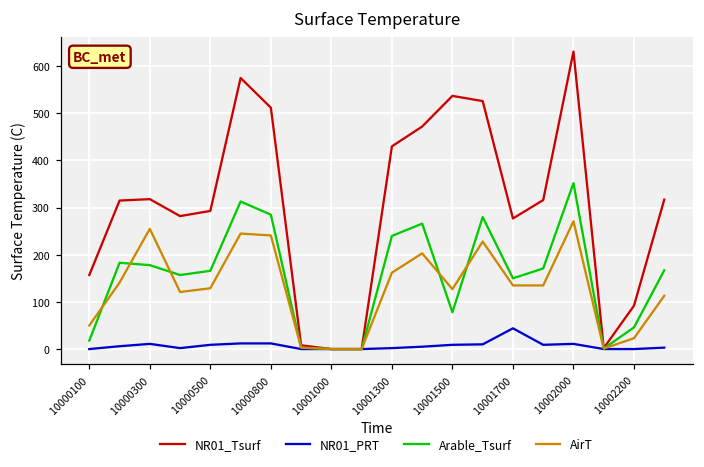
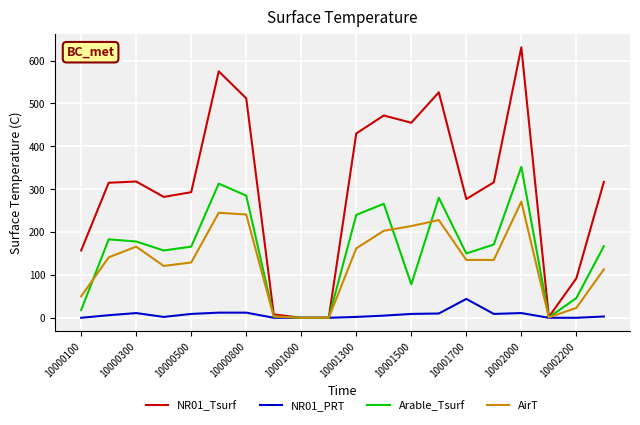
  {
    "NR01_Tsurf": {
      "10000100": 160,
      "10000300": 320,
      "10000500": 290,
      "10000800": 510,
      "10001300": 430,
-     "10001500": 540,
+     "10001500": 460,
      "10001700": 280,
      "10002000": 630,
      "10002200": 90
    },
    "NR01_PRT": {
      "10000100": 0,
      "10000300": 10,
      "10000500": 10,
      "10000800": 10,
      "10001300": 0,
      "10001500": 10,
      "10001700": 40,
      "10002000": 10,
      "10002200": 0
    },
    "Arable_Tsurf": {
      "10000100": 20,
      "10000300": 180,
      "10000500": 170,
      "10000800": 290,
      "10001300": 240,
      "10001500": 80,
      "10001700": 150,
      "10002000": 350,
      "10002200": 50
    },
    "AirT": {
      "10000100": 50,
-     "10000300": 260,
+     "10000300": 170,
      "10000500": 130,
      "10000800": 240,
      "10001300": 160,
-     "10001500": 130,
+     "10001500": 210,
      "10001700": 140,
      "10002000": 270,
      "10002200": 20
    }
  }
